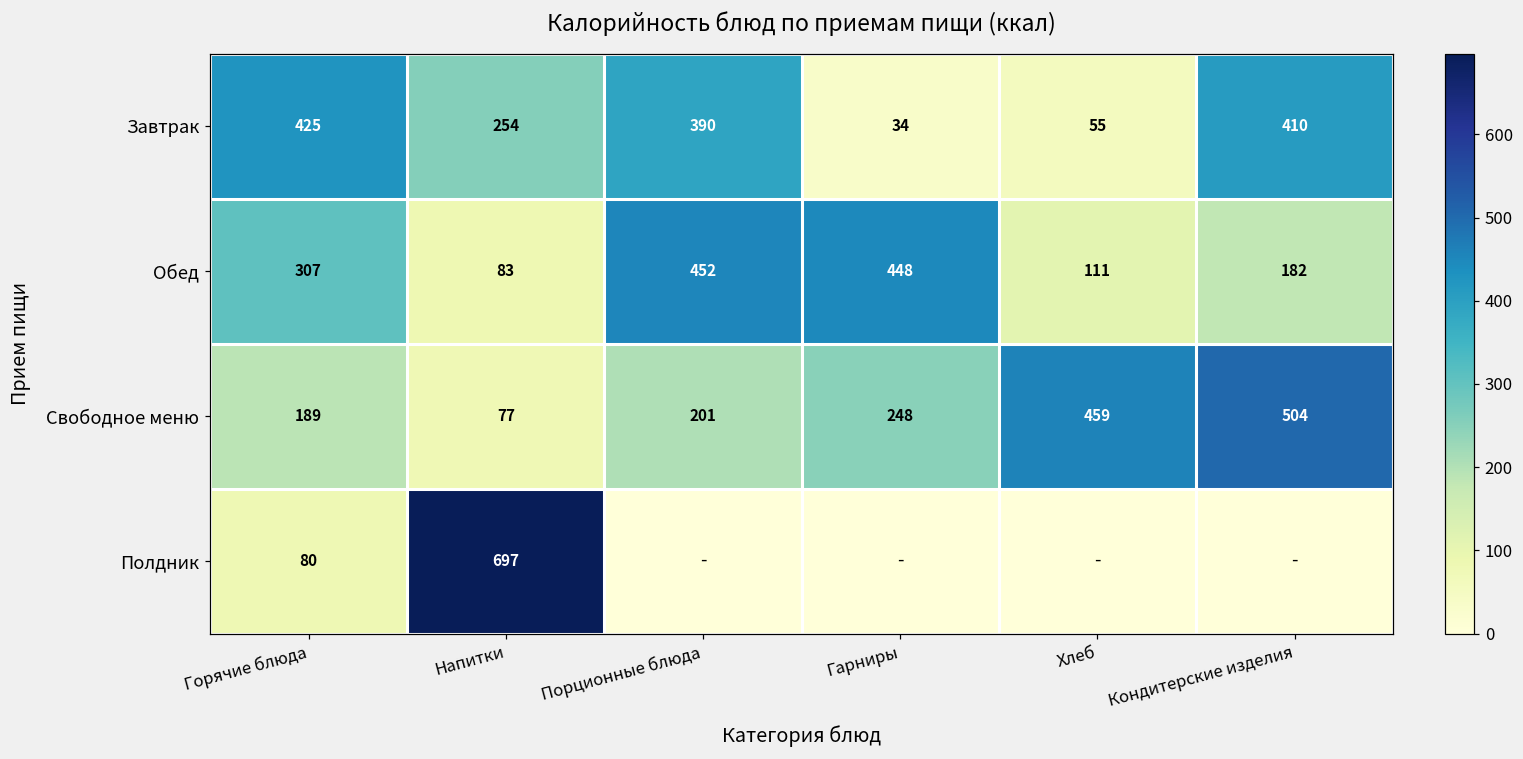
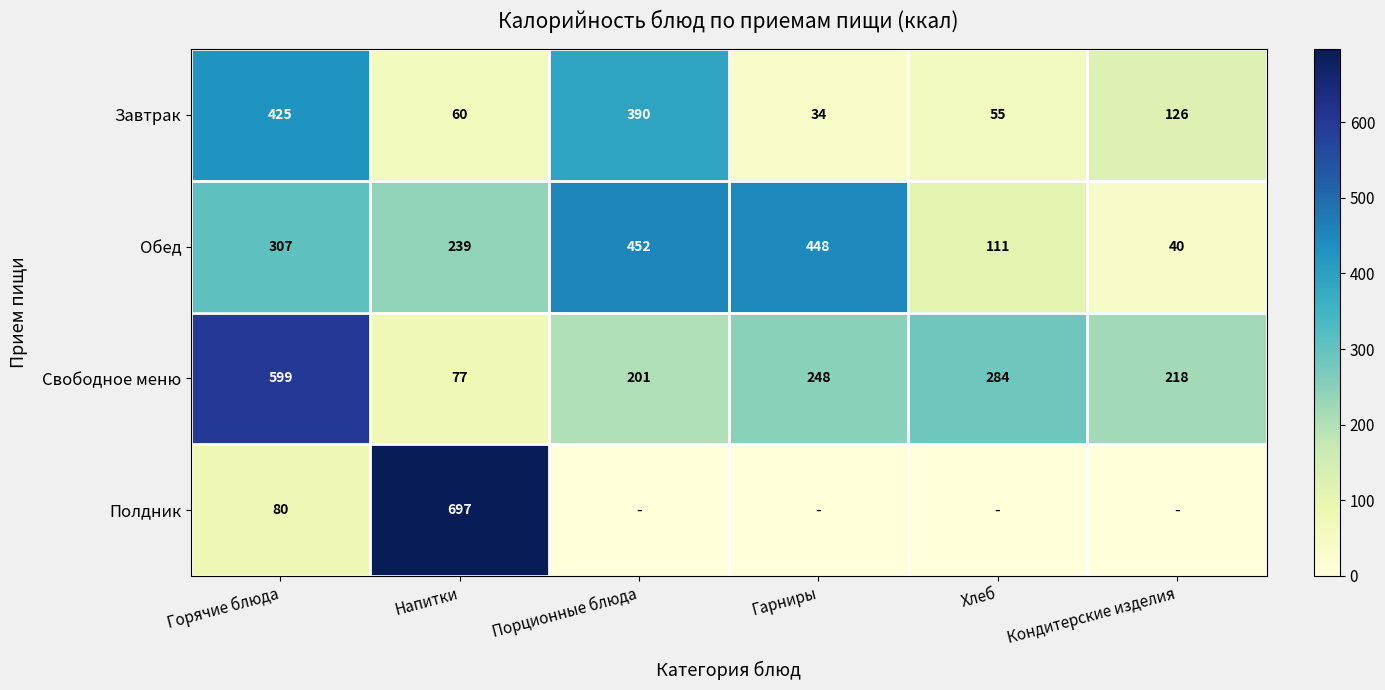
  {
    "Завтрак": {
      "Горячие блюда": 425,
-     "Напитки": 254,
+     "Напитки": 60,
      "Порционные блюда": 390,
      "Гарниры": 34,
      "Хлеб": 55,
-     "Кондитерские изделия": 410
+     "Кондитерские изделия": 126
    },
    "Обед": {
      "Горячие блюда": 307,
-     "Напитки": 83,
+     "Напитки": 239,
      "Порционные блюда": 452,
      "Гарниры": 448,
      "Хлеб": 111,
-     "Кондитерские изделия": 182
+     "Кондитерские изделия": 40
    },
    "Свободное меню": {
-     "Горячие блюда": 189,
+     "Горячие блюда": 599,
      "Напитки": 77,
      "Порционные блюда": 201,
      "Гарниры": 248,
-     "Хлеб": 459,
-     "Кондитерские изделия": 504
+     "Хлеб": 284,
+     "Кондитерские изделия": 218
    },
    "Полдник": {
      "Горячие блюда": 80,
      "Напитки": 697
    }
  }
